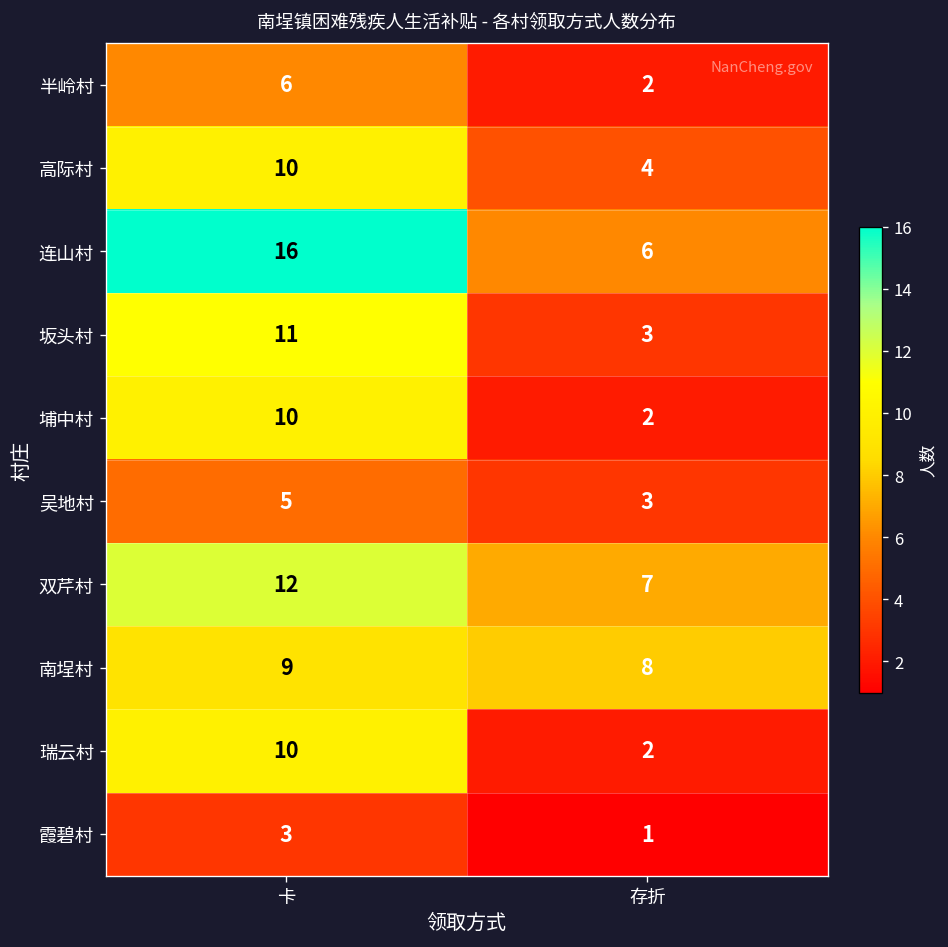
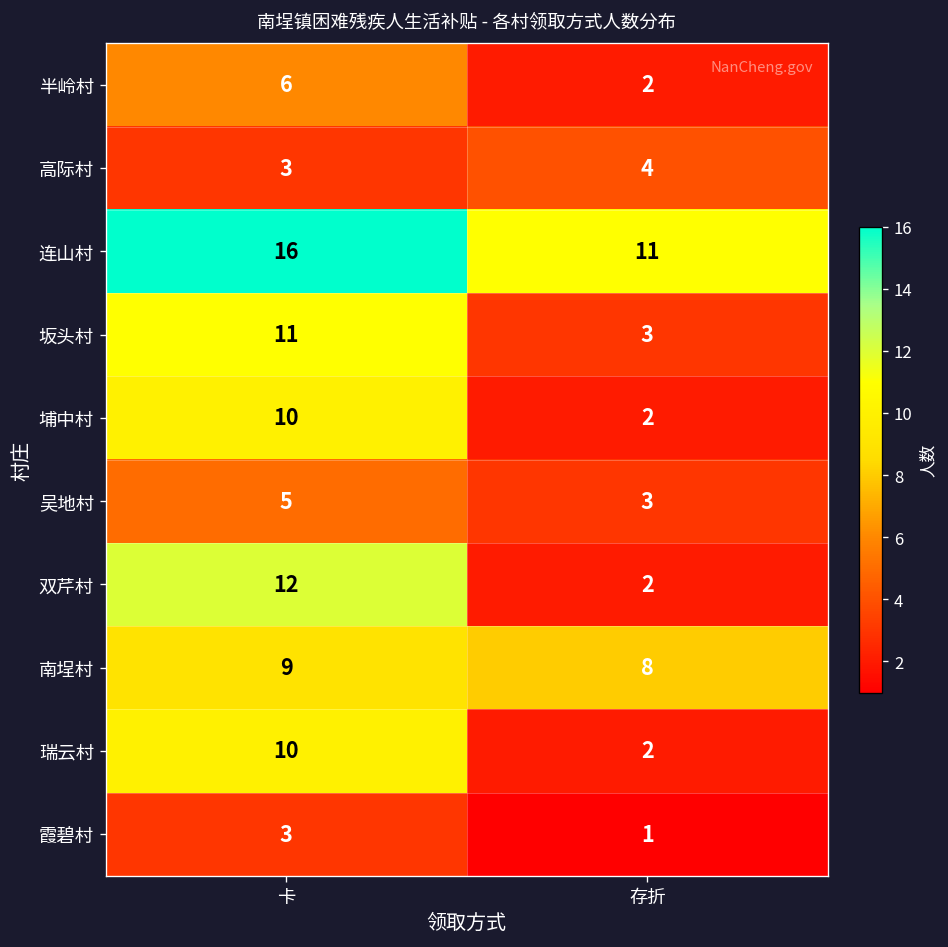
  {
    "半岭村": {
      "卡": 6
    },
    "高际村": {
-     "卡": 10,
+     "卡": 3,
      "存折": 4
    },
    "连山村": {
      "卡": 16,
-     "存折": 6
+     "存折": 11
    },
    "坂头村": {
      "卡": 11,
      "存折": 3
    },
    "埔中村": {
      "卡": 10,
      "存折": 2
    },
    "吴地村": {
      "卡": 5,
      "存折": 3
    },
    "双芹村": {
      "卡": 12,
-     "存折": 7
+     "存折": 2
    },
    "南埕村": {
      "卡": 9,
      "存折": 8
    },
    "瑞云村": {
      "卡": 10,
      "存折": 2
    },
    "霞碧村": {
      "卡": 3,
      "存折": 1
    }
  }
